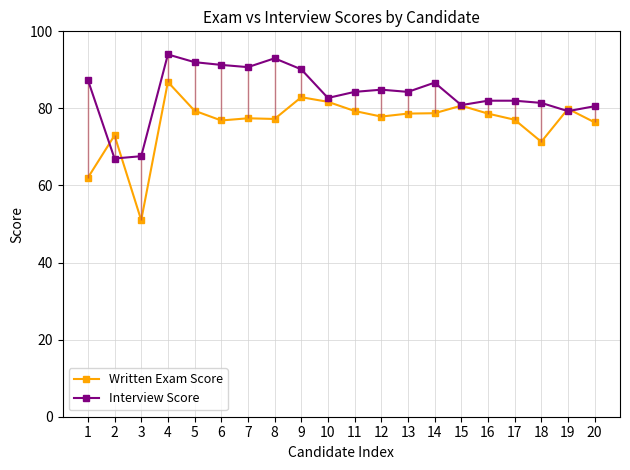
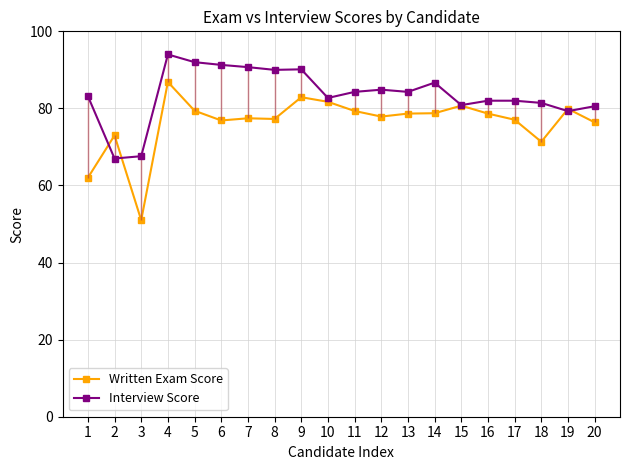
  {
    "Written Exam Score": {
      "1": 62,
      "2": 73,
      "3": 51,
      "4": 87,
      "5": 79,
      "6": 77,
      "7": 77,
      "8": 77,
      "9": 83,
      "10": 82,
      "11": 79,
      "12": 78,
      "13": 79,
      "14": 79,
      "16": 79,
      "17": 77,
      "18": 71,
      "20": 76
    },
    "Interview Score": {
-     "1": 87,
+     "1": 83,
      "2": 67,
      "3": 68,
      "4": 94,
      "5": 92,
      "6": 91,
      "7": 91,
-     "8": 93,
+     "8": 90,
      "9": 90,
      "10": 83,
      "11": 84,
      "12": 85,
      "13": 84,
      "14": 87,
      "16": 82,
      "17": 82,
      "18": 81,
      "20": 81
    }
  }
